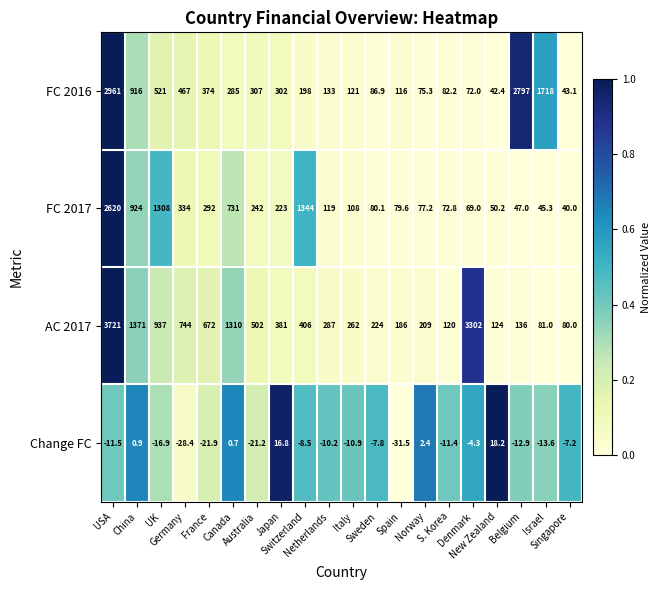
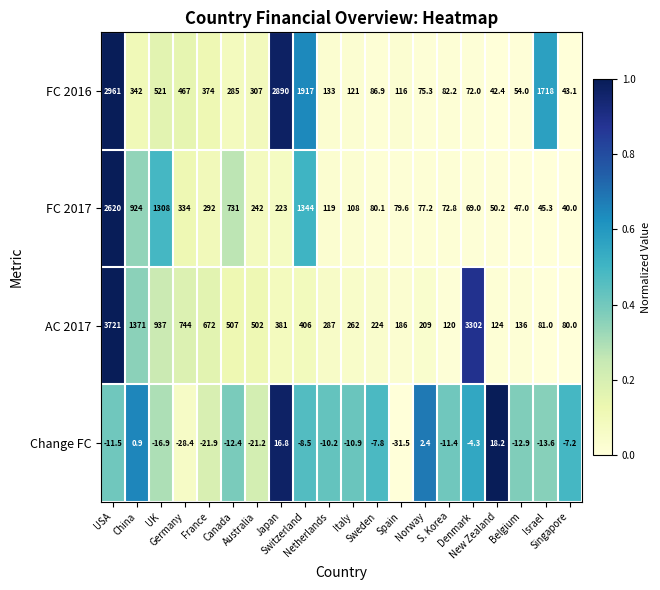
  {
    "FC 2016": {
      "USA": 2961,
-     "China": 916,
+     "China": 342,
      "UK": 521,
      "Germany": 467,
      "France": 374,
      "Canada": 285,
      "Australia": 307,
-     "Japan": 302,
-     "Switzerland": 198,
+     "Japan": 2890,
+     "Switzerland": 1917,
      "Netherlands": 133,
      "Italy": 121,
      "Sweden": 86.9,
      "Spain": 116,
      "Norway": 75.3,
      "S. Korea": 82.2,
      "Denmark": 72.0,
      "New Zealand": 42.4,
-     "Belgium": 2797,
+     "Belgium": 54.0,
      "Israel": 1718,
      "Singapore": 43.1
    },
    "FC 2017": {
      "USA": 2620,
      "China": 924,
      "UK": 1308,
      "Germany": 334,
      "France": 292,
      "Canada": 731,
      "Australia": 242,
      "Japan": 223,
      "Switzerland": 1344,
      "Netherlands": 119,
      "Italy": 108,
      "Sweden": 80.1,
      "Spain": 79.6,
      "Norway": 77.2,
      "S. Korea": 72.8,
      "Denmark": 69.0,
      "New Zealand": 50.2,
      "Belgium": 47.0,
      "Israel": 45.3,
      "Singapore": 40.0
    },
    "AC 2017": {
      "USA": 3721,
      "China": 1371,
      "UK": 937,
      "Germany": 744,
      "France": 672,
-     "Canada": 1310,
+     "Canada": 507,
      "Australia": 502,
      "Japan": 381,
      "Switzerland": 406,
      "Netherlands": 287,
      "Italy": 262,
      "Sweden": 224,
      "Spain": 186,
      "Norway": 209,
      "S. Korea": 120,
      "Denmark": 3302,
      "New Zealand": 124,
      "Belgium": 136,
      "Israel": 81.0,
      "Singapore": 80.0
    },
    "Change FC": {
      "USA": -11.5,
      "China": 0.9,
      "UK": -16.9,
      "Germany": -28.4,
      "France": -21.9,
-     "Canada": 0.7,
+     "Canada": -12.4,
      "Australia": -21.2,
      "Japan": 16.8,
      "Switzerland": -8.5,
      "Netherlands": -10.2,
      "Italy": -10.9,
      "Sweden": -7.8,
      "Spain": -31.5,
      "Norway": 2.4,
      "S. Korea": -11.4,
      "Denmark": -4.3,
      "New Zealand": 18.2,
      "Belgium": -12.9,
      "Israel": -13.6,
      "Singapore": -7.2
    }
  }
